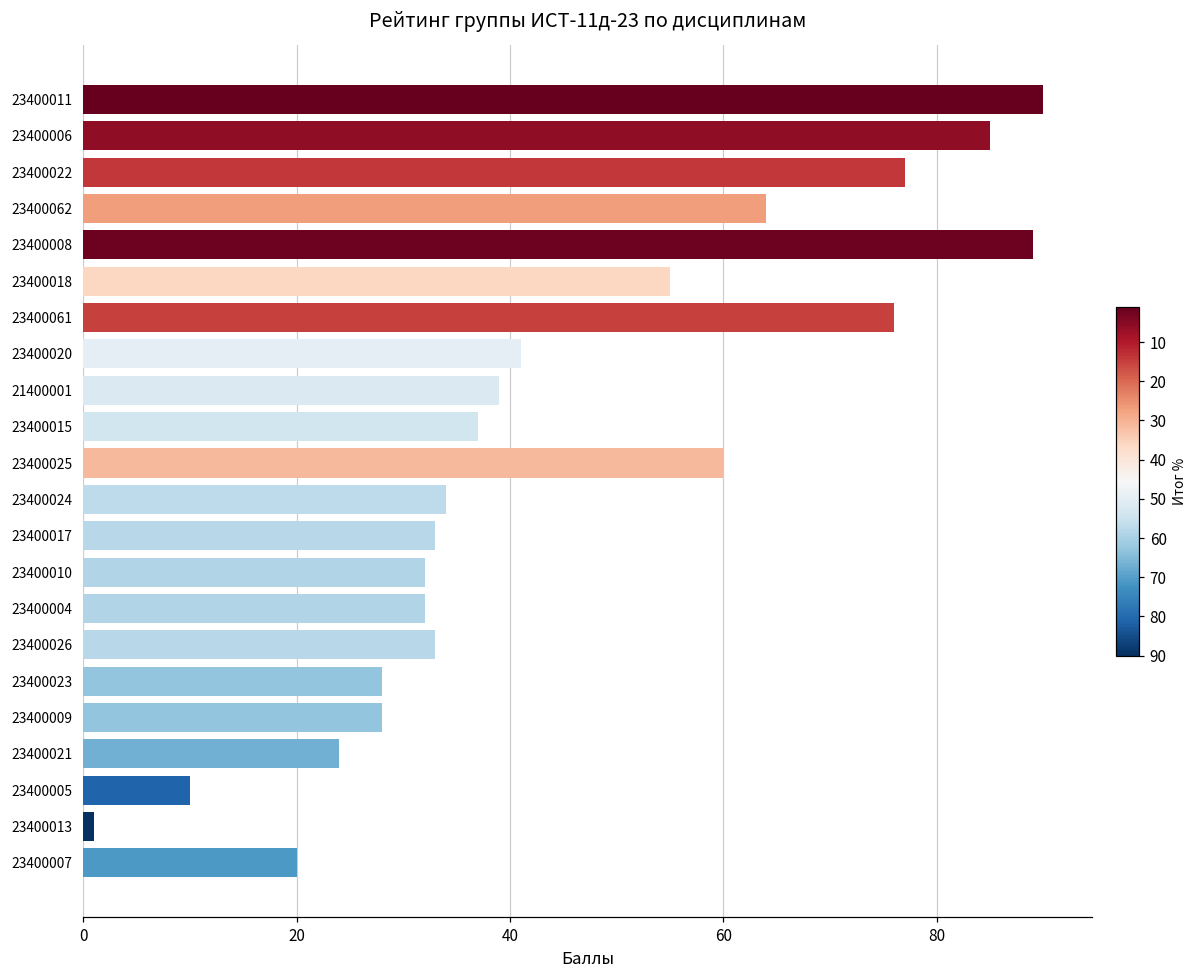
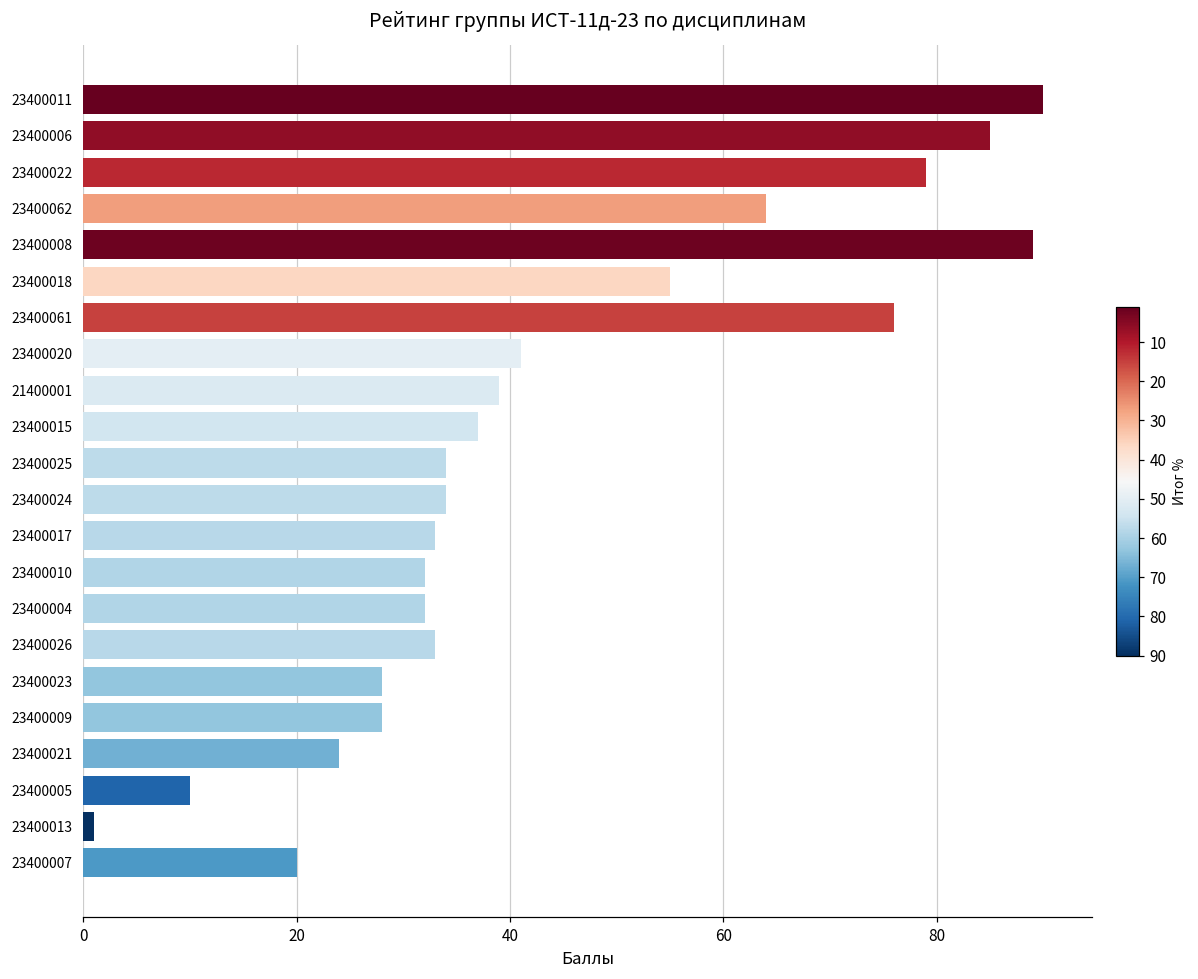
  {
    "23400011": 90,
    "23400006": 85,
-   "23400022": 77,
+   "23400022": 79,
    "23400062": 64,
    "23400008": 89,
    "23400018": 55,
    "23400061": 76,
    "23400020": 41,
    "21400001": 39,
    "23400015": 37,
-   "23400025": 60,
+   "23400025": 34,
    "23400024": 34,
    "23400017": 33,
    "23400010": 32,
    "23400004": 32,
    "23400026": 33,
    "23400023": 28,
    "23400009": 28,
    "23400021": 24,
    "23400005": 10,
    "23400013": 1,
    "23400007": 20
  }
